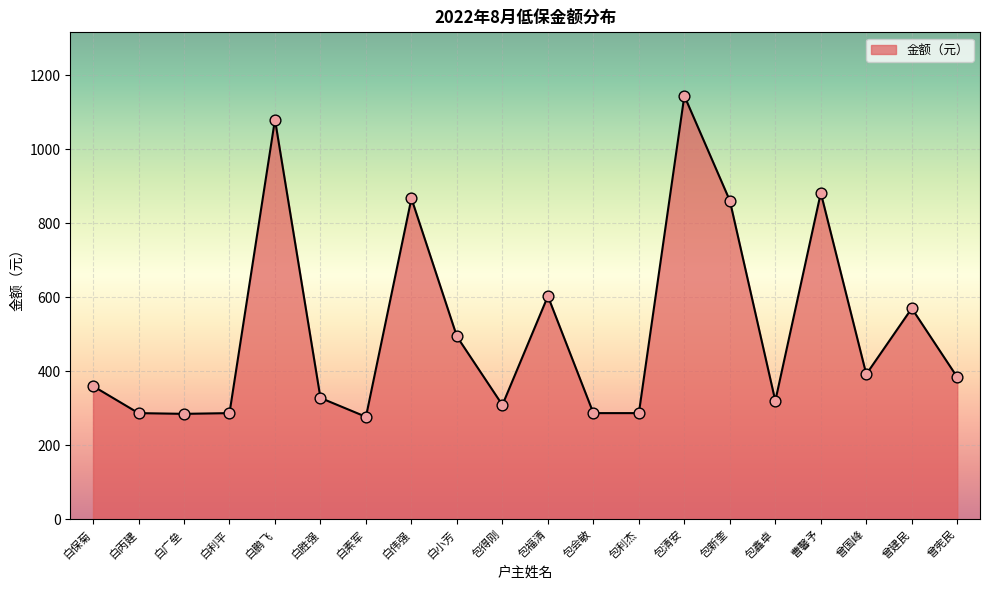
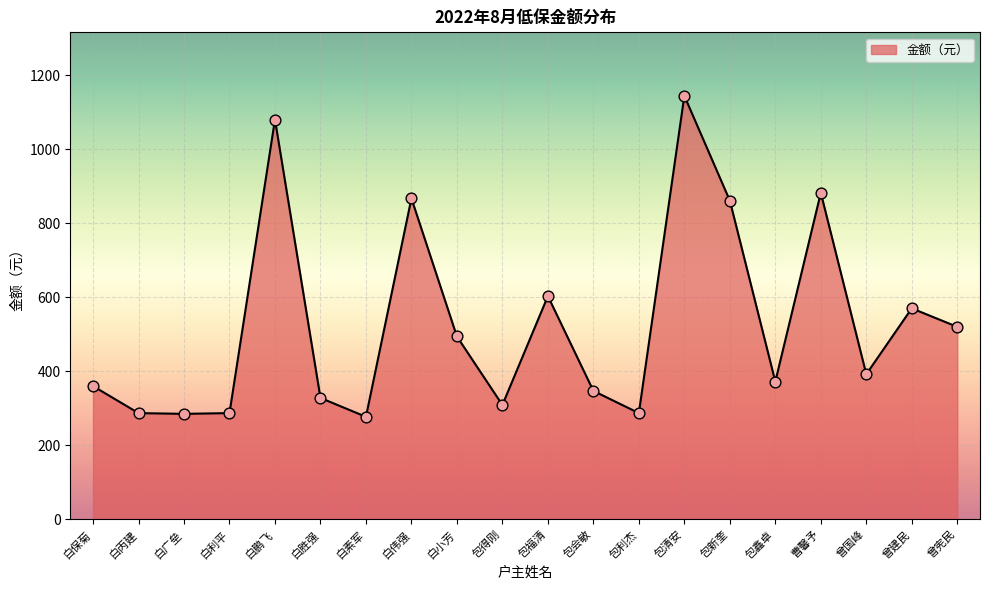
  {
    "白保菊": 360,
    "白丙建": 290,
    "白广垒": 290,
    "白利平": 290,
    "白鹏飞": 1080,
    "白胜强": 330,
    "白素军": 280,
    "白伟强": 870,
    "白小芳": 490,
    "包得刚": 310,
    "包福清": 600,
-   "包会敏": 290,
+   "包会敏": 350,
    "包利杰": 290,
    "包清安": 1140,
    "包新奎": 860,
-   "包鑫卓": 320,
+   "包鑫卓": 370,
    "曹馨予": 880,
    "曾国峰": 390,
    "曾建民": 570,
-   "曾宪民": 380
+   "曾宪民": 520
  }
